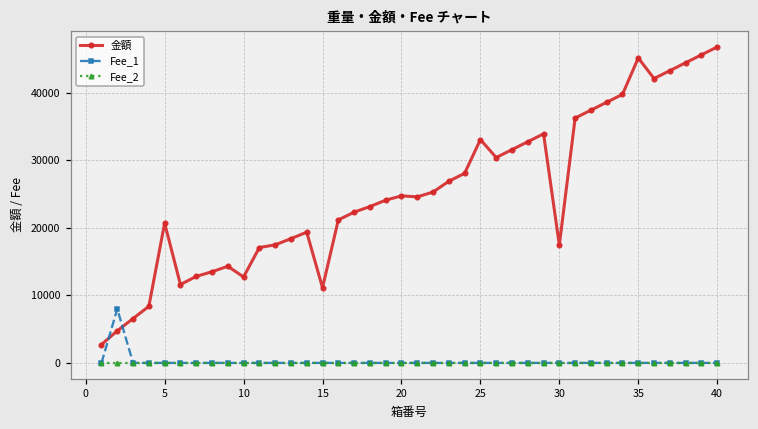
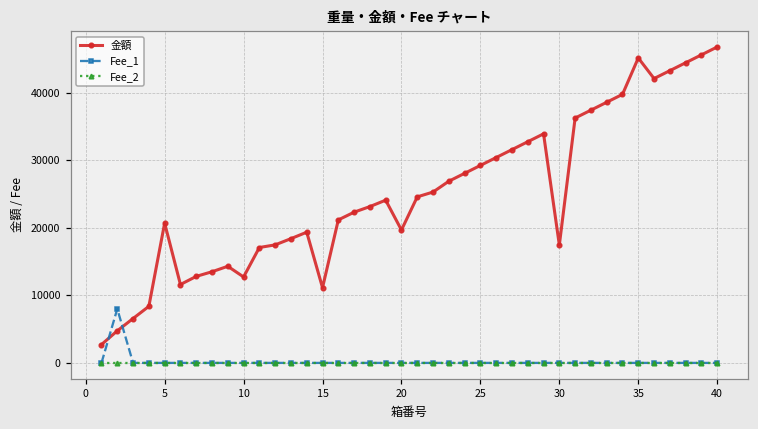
  {
    "金額": {
      "5": 21000,
      "10": 13000,
      "15": 11000,
-     "20": 25000,
-     "25": 33000,
+     "20": 20000,
+     "25": 29000,
      "30": 17000,
      "35": 45000,
      "40": 47000
    }
  }
